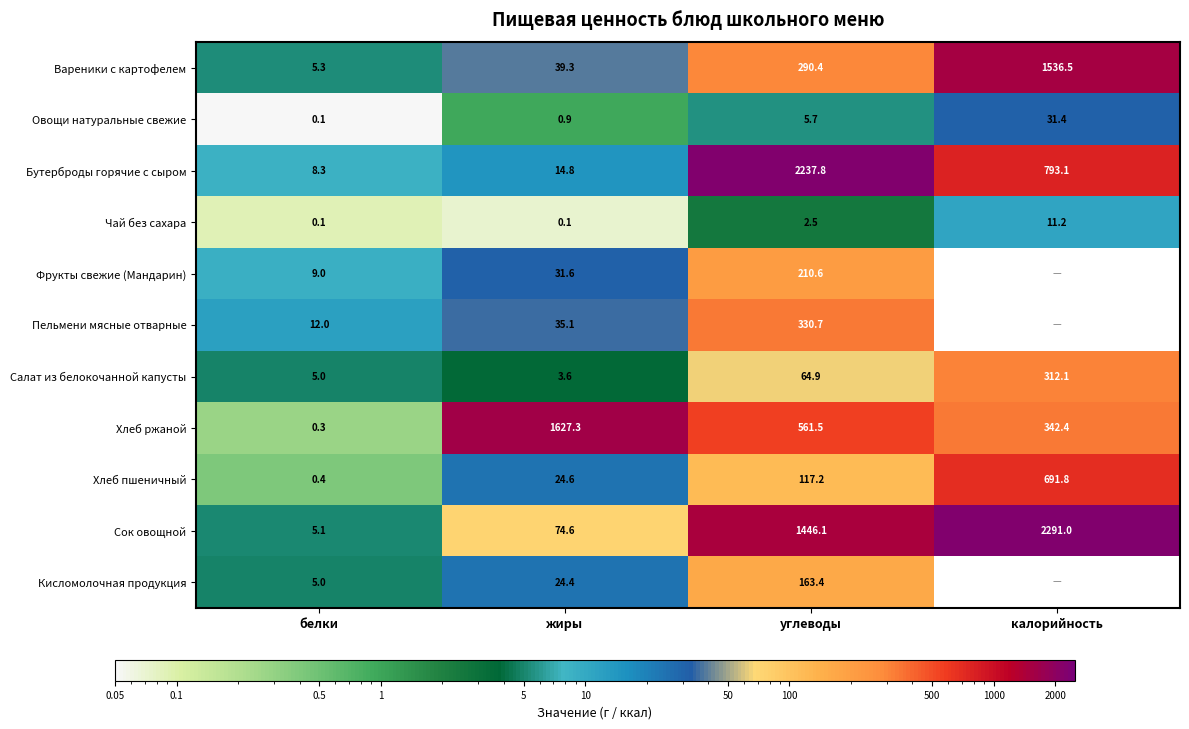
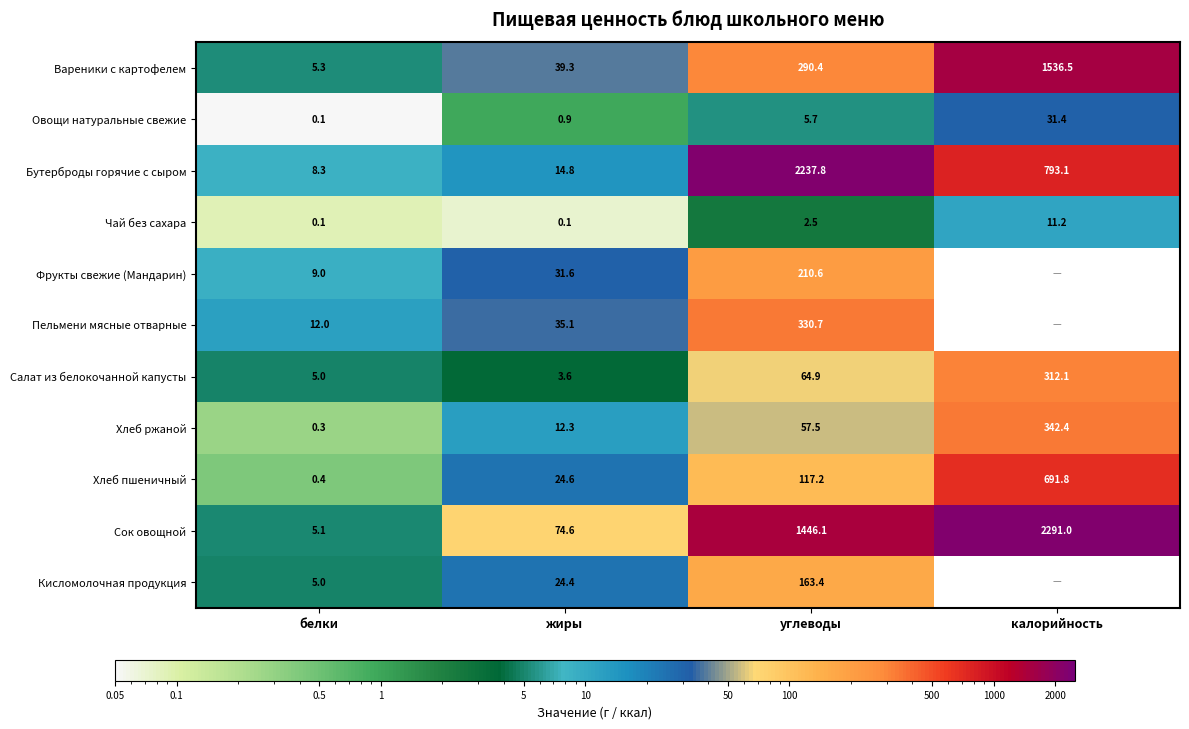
  {
    "Вареники с картофелем": {
      "белки": 5.3,
      "жиры": 39.3,
      "углеводы": 290.4,
      "калорийность": 1536.5
    },
    "Овощи натуральные свежие": {
      "белки": 0.1,
      "жиры": 0.9,
      "углеводы": 5.7,
      "калорийность": 31.4
    },
    "Бутерброды горячие с сыром": {
      "белки": 8.3,
      "жиры": 14.8,
      "углеводы": 2237.8,
      "калорийность": 793.1
    },
    "Чай без сахара": {
      "белки": 0.1,
      "жиры": 0.1,
      "углеводы": 2.5,
      "калорийность": 11.2
    },
    "Фрукты свежие (Мандарин)": {
      "белки": 9.0,
      "жиры": 31.6,
      "углеводы": 210.6
    },
    "Пельмени мясные отварные": {
      "белки": 12.0,
      "жиры": 35.1,
      "углеводы": 330.7
    },
    "Салат из белокочанной капусты": {
      "белки": 5.0,
      "жиры": 3.6,
      "углеводы": 64.9,
      "калорийность": 312.1
    },
    "Хлеб ржаной": {
      "белки": 0.3,
-     "жиры": 1627.3,
-     "углеводы": 561.5,
+     "жиры": 12.3,
+     "углеводы": 57.5,
      "калорийность": 342.4
    },
    "Хлеб пшеничный": {
      "белки": 0.4,
      "жиры": 24.6,
      "углеводы": 117.2,
      "калорийность": 691.8
    },
    "Сок овощной": {
      "белки": 5.1,
      "жиры": 74.6,
      "углеводы": 1446.1,
      "калорийность": 2291.0
    },
    "Кисломолочная продукция": {
      "белки": 5.0,
      "жиры": 24.4,
      "углеводы": 163.4
    }
  }
